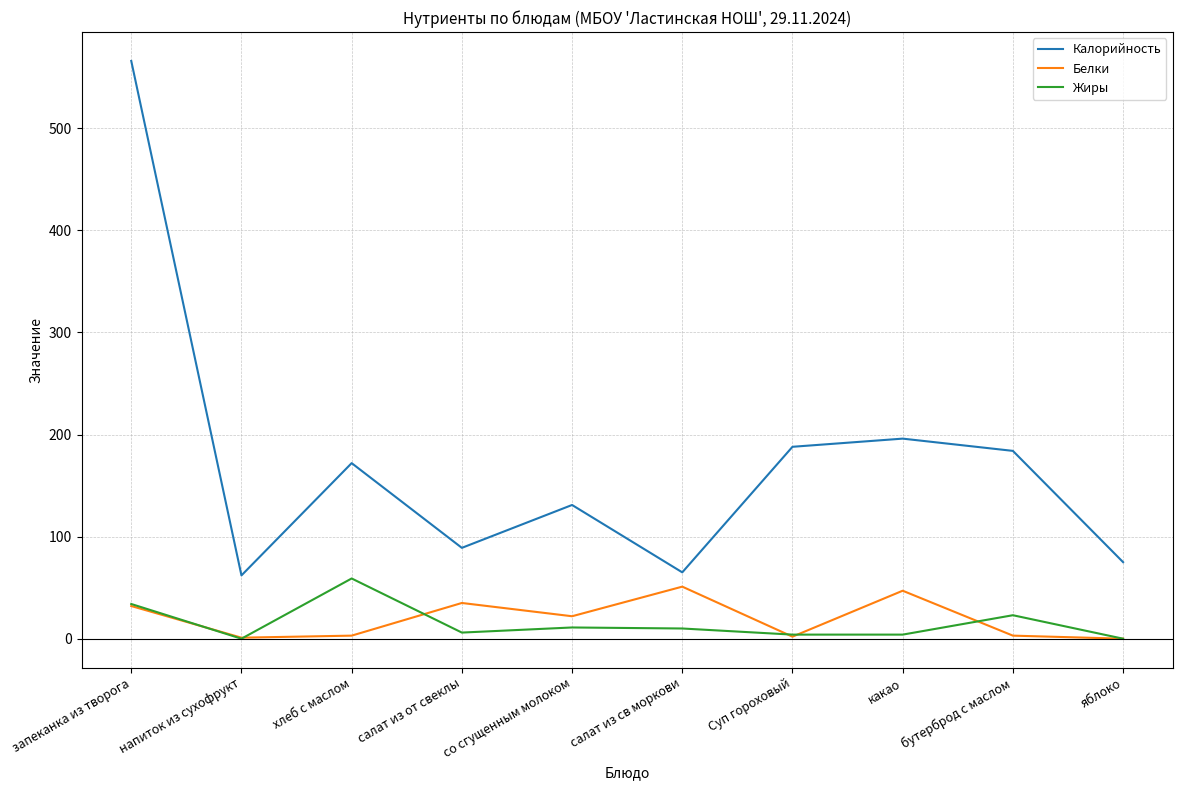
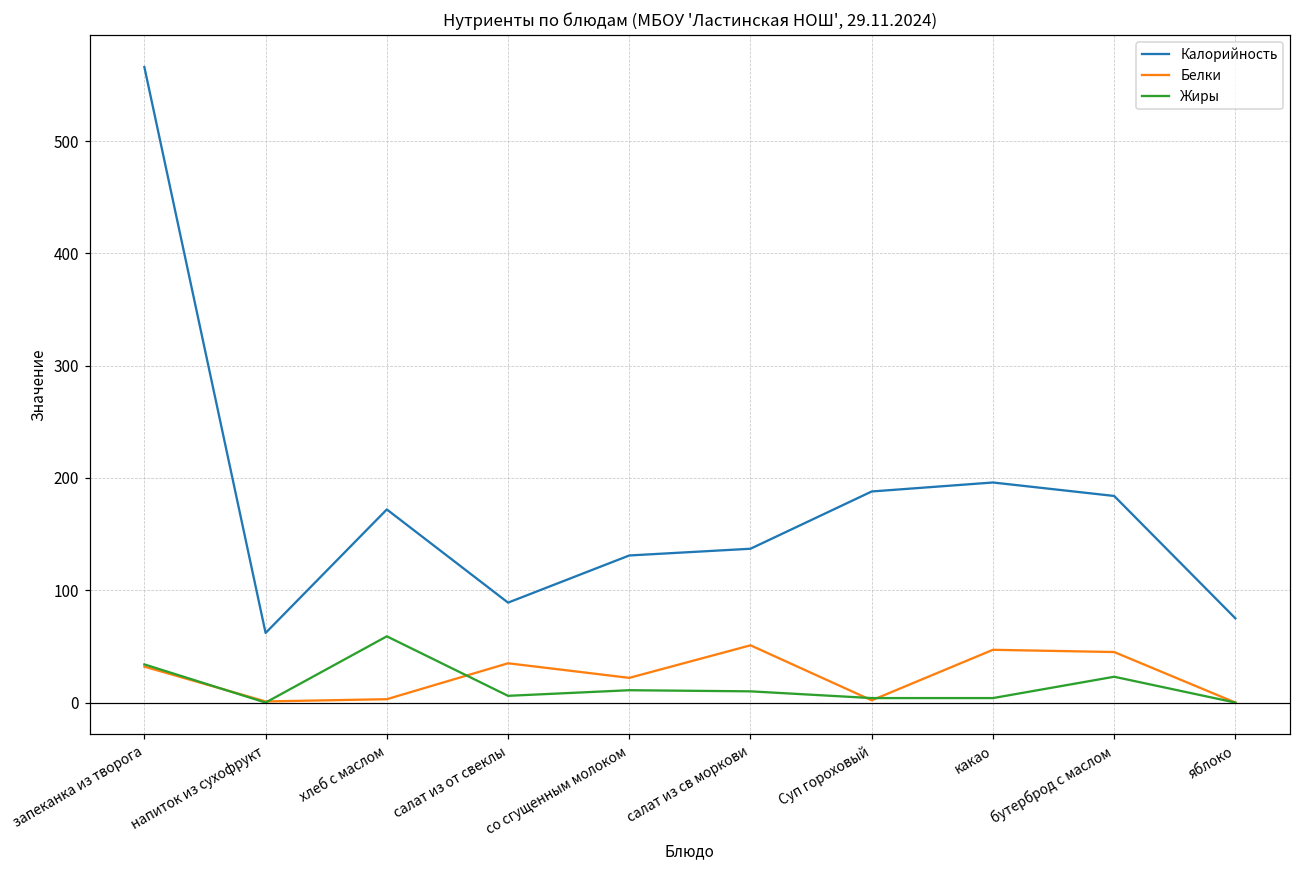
  {
    "Калорийность": {
      "запеканка из творога": 566,
      "напиток из сухофрукт": 62,
      "хлеб с маслом": 172,
      "салат из от свеклы": 89,
      "со сгущенным молоком": 131,
-     "салат из св моркови": 65,
+     "салат из св моркови": 137,
      "Суп гороховый": 188,
      "какао": 196,
      "бутерброд с маслом": 184,
      "яблоко": 75
    },
    "Белки": {
      "хлеб с маслом": 3,
      "салат из от свеклы": 35,
      "со сгущенным молоком": 22,
      "салат из св моркови": 51,
      "какао": 47,
-     "бутерброд с маслом": 3
+     "бутерброд с маслом": 45
    },
    "Жиры": {
      "хлеб с маслом": 59,
      "салат из от свеклы": 6,
      "со сгущенным молоком": 11,
      "салат из св моркови": 10,
      "какао": 4,
      "бутерброд с маслом": 23
    }
  }
